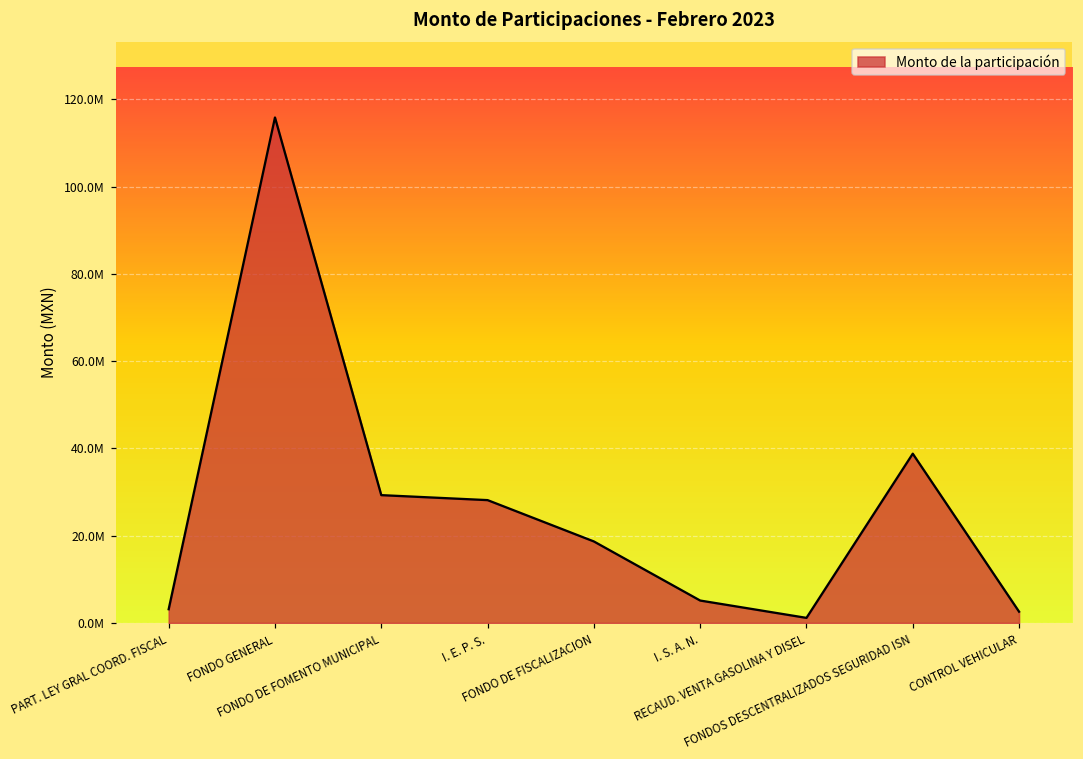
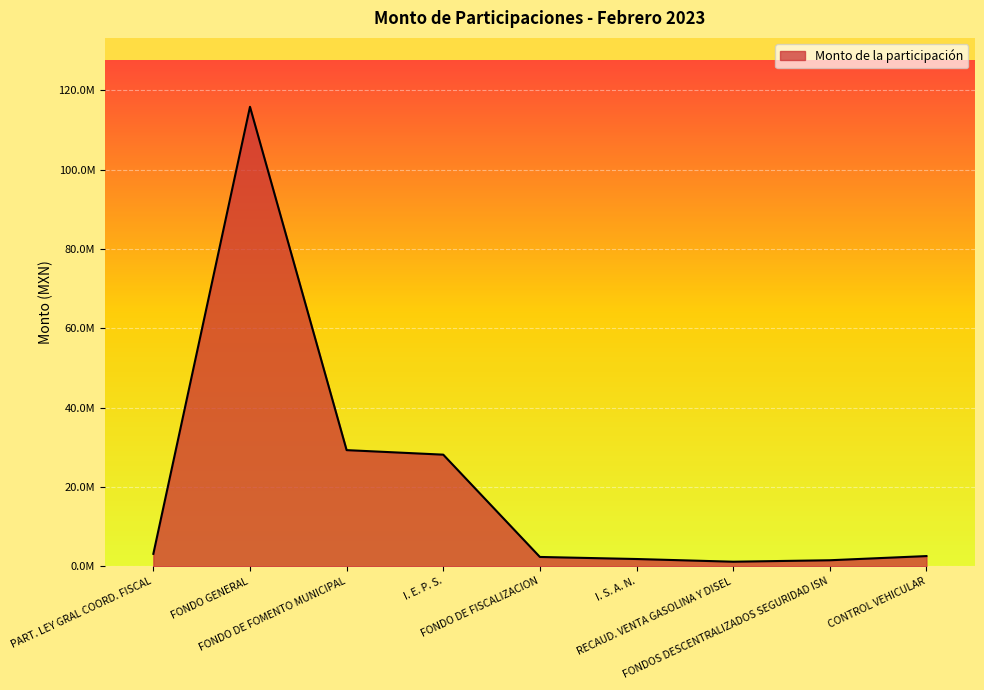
  {
    "PART. LEY GRAL COORD. FISCAL": 3000000,
    "FONDO GENERAL": 116000000,
    "FONDO DE FOMENTO MUNICIPAL": 29000000,
    "I. E. P. S.": 28000000,
-   "FONDO DE FISCALIZACION": 19000000,
-   "I. S. A. N.": 5000000,
+   "FONDO DE FISCALIZACION": 2000000,
+   "I. S. A. N.": 2000000,
    "RECAUD. VENTA GASOLINA Y DISEL": 1000000,
-   "FONDOS DESCENTRALIZADOS SEGURIDAD ISN": 39000000,
+   "FONDOS DESCENTRALIZADOS SEGURIDAD ISN": 2000000,
    "CONTROL VEHICULAR": 3000000
  }
